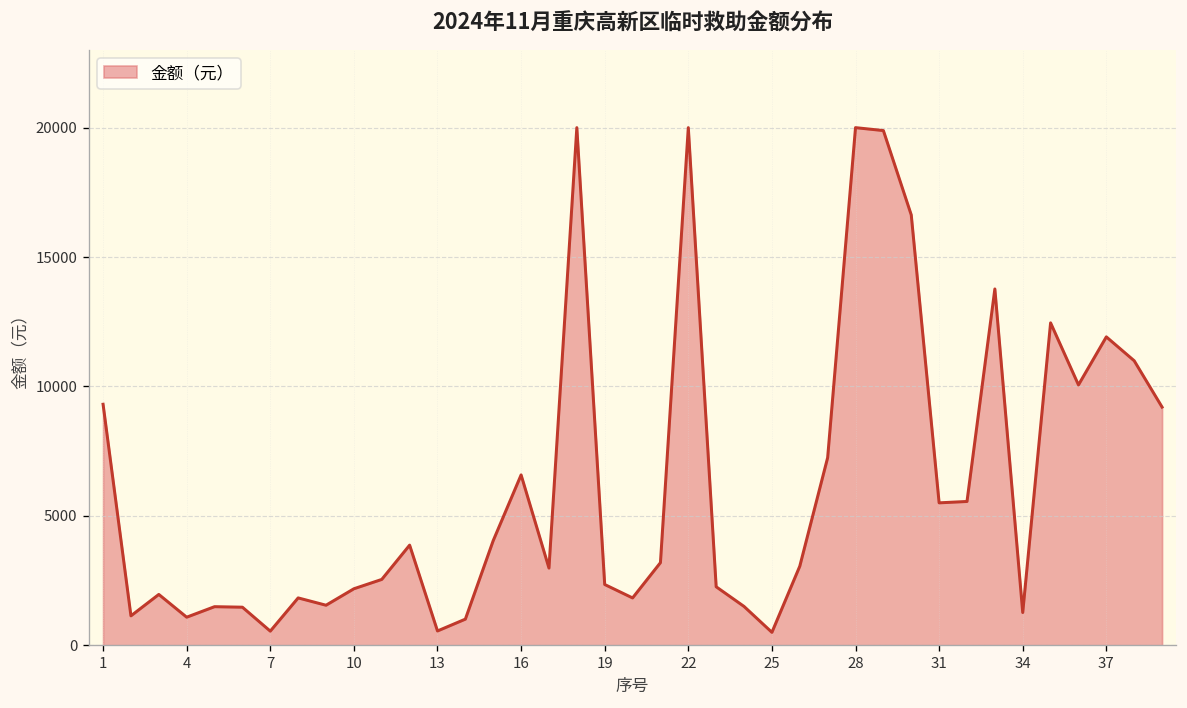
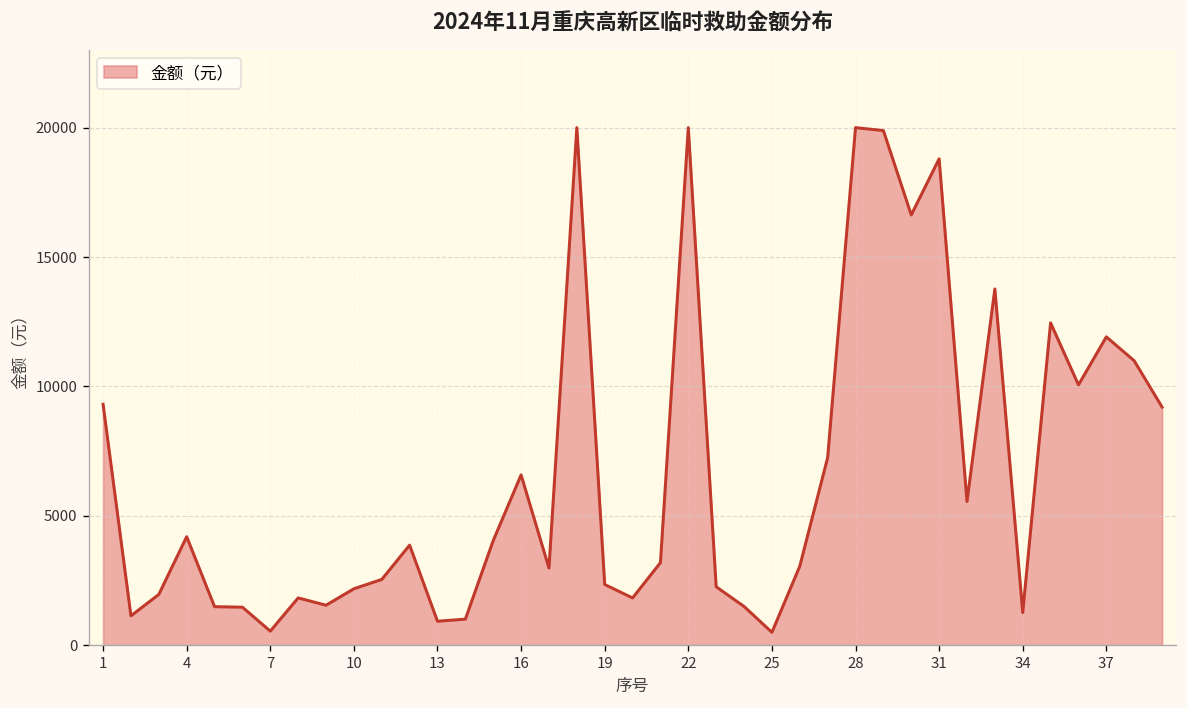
  {
    "1": 9300,
-   "4": 1100,
+   "4": 4200,
    "7": 500,
    "10": 2200,
-   "13": 600,
+   "13": 900,
    "16": 6600,
    "19": 2300,
    "22": 20000,
    "25": 500,
    "28": 20000,
-   "31": 5500,
+   "31": 18800,
    "34": 1300,
    "37": 11900
  }
